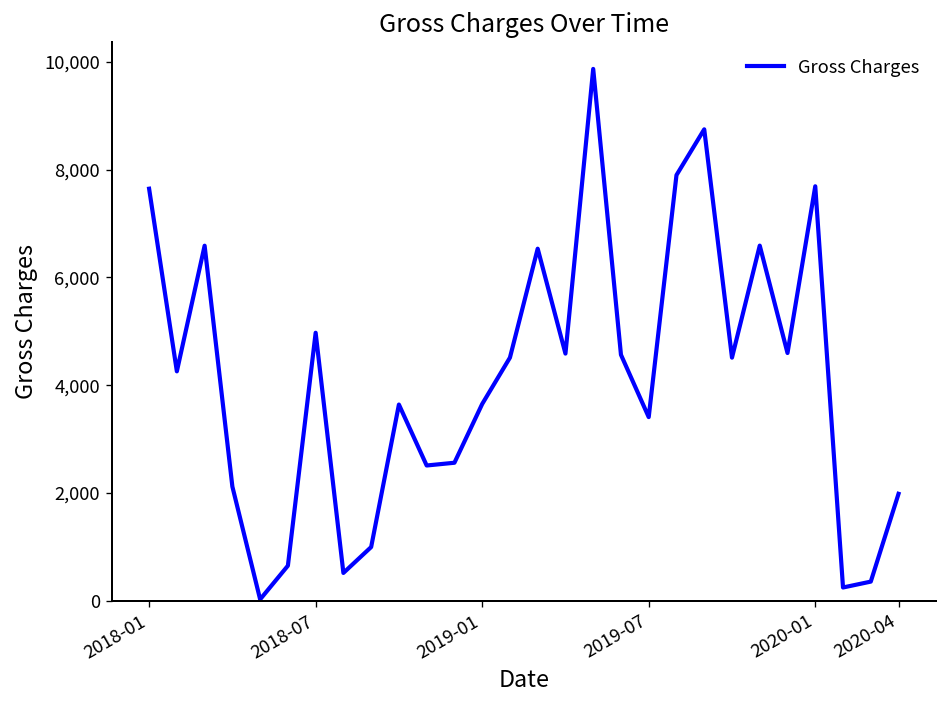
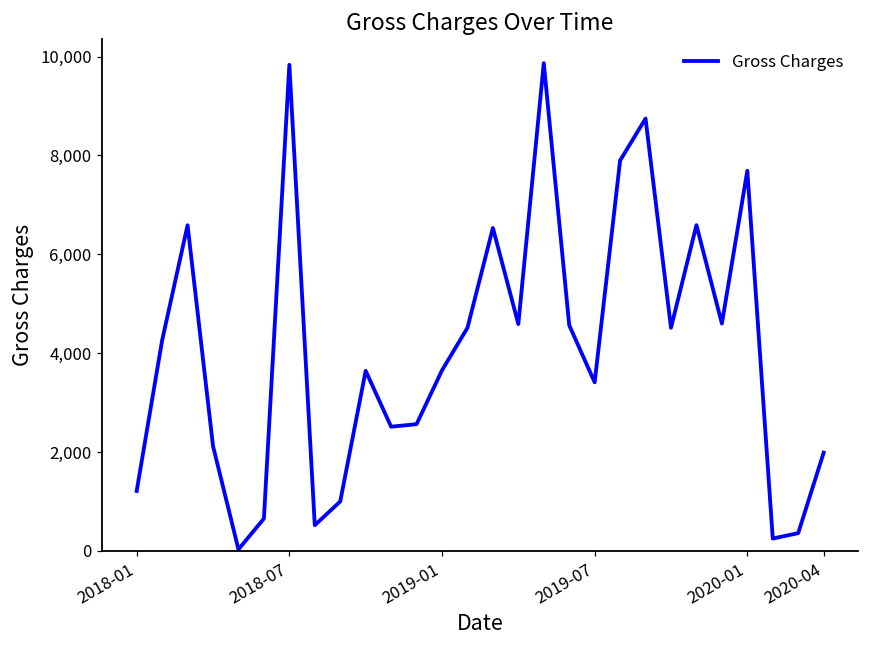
  {
-   "2018-01": "7,600",
-   "2018-07": "5,000",
+   "2018-01": "1,200",
+   "2018-07": "9,800",
    "2019-01": "3,700",
    "2019-07": "3,400",
    "2020-01": "7,700",
    "2020-04": "2,000"
  }
